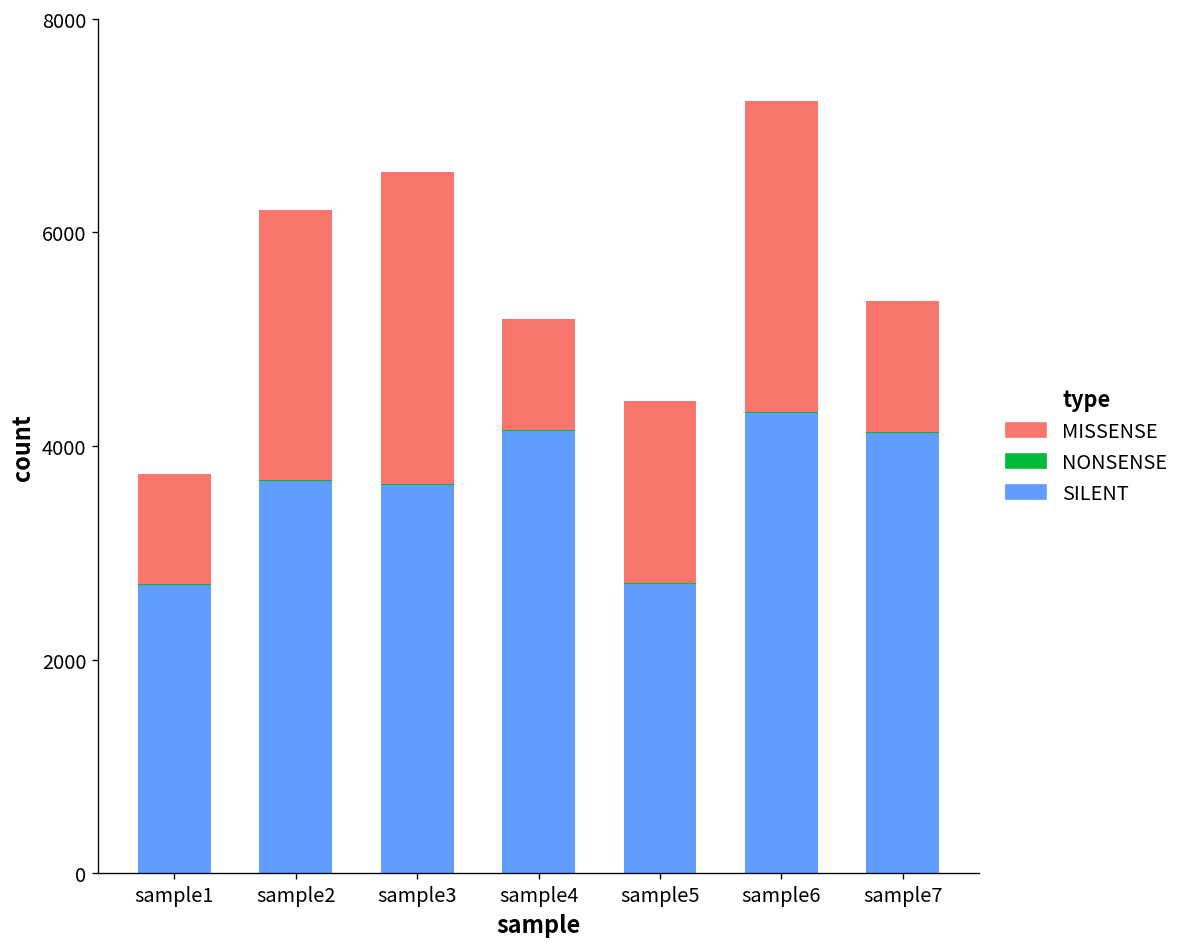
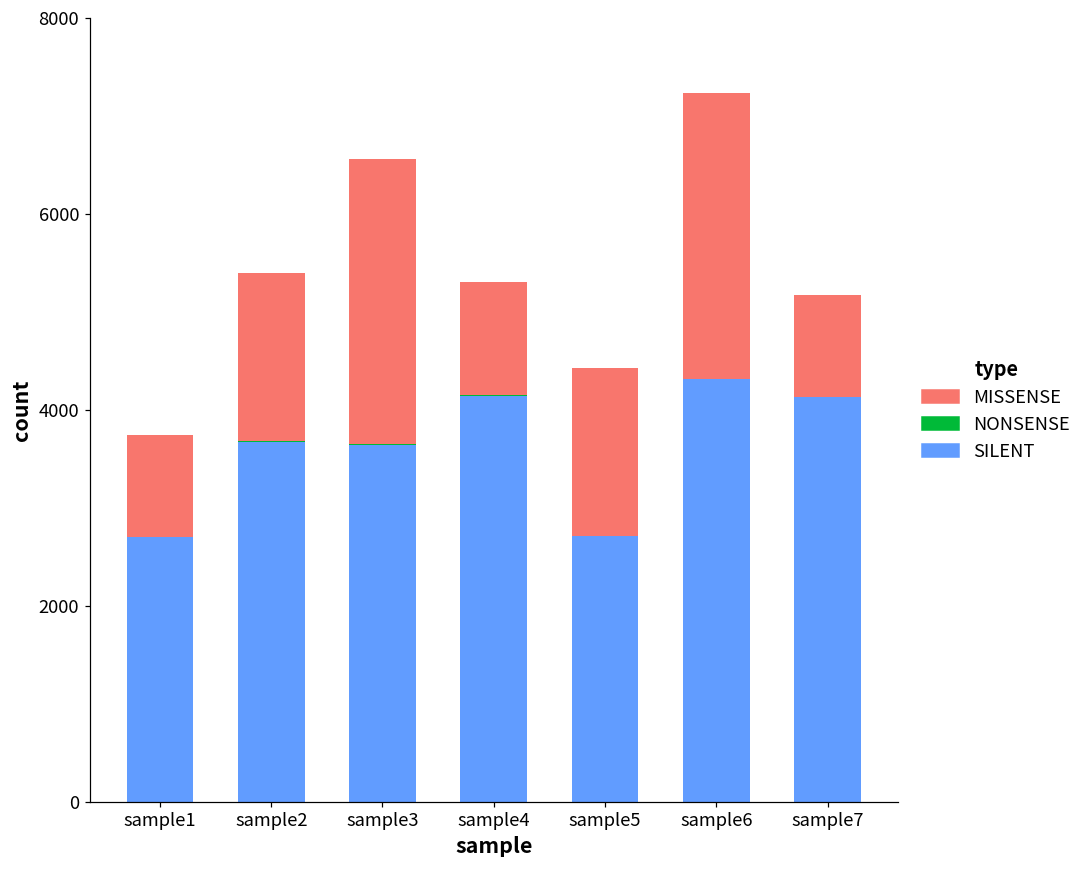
  {
    "SILENT": {
      "sample1": 2700,
      "sample2": 3700,
      "sample3": 3600,
      "sample4": 4100,
      "sample5": 2700,
      "sample6": 4300,
      "sample7": 4100
    },
    "MISSENSE": {
      "sample1": 1000,
-     "sample2": 2500,
+     "sample2": 1700,
      "sample3": 2900,
-     "sample4": 1000,
+     "sample4": 1200,
      "sample5": 1700,
      "sample6": 2900,
-     "sample7": 1200
+     "sample7": 1000
    }
  }
